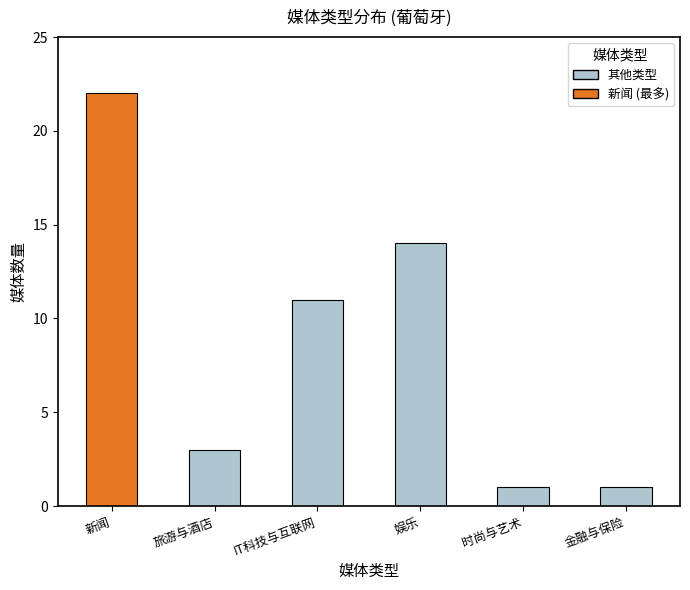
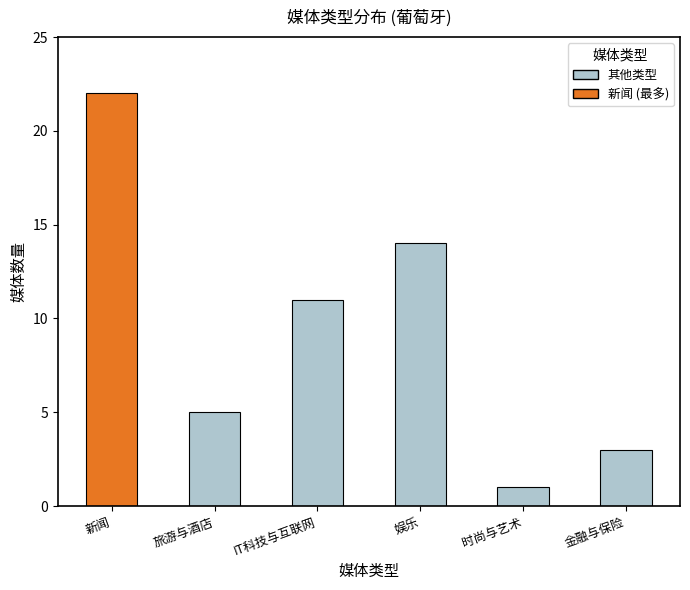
  {
    "新闻": 22,
-   "旅游与酒店": 3,
+   "旅游与酒店": 5,
    "IT科技与互联网": 11,
    "娱乐": 14,
    "时尚与艺术": 1,
-   "金融与保险": 1
+   "金融与保险": 3
  }
